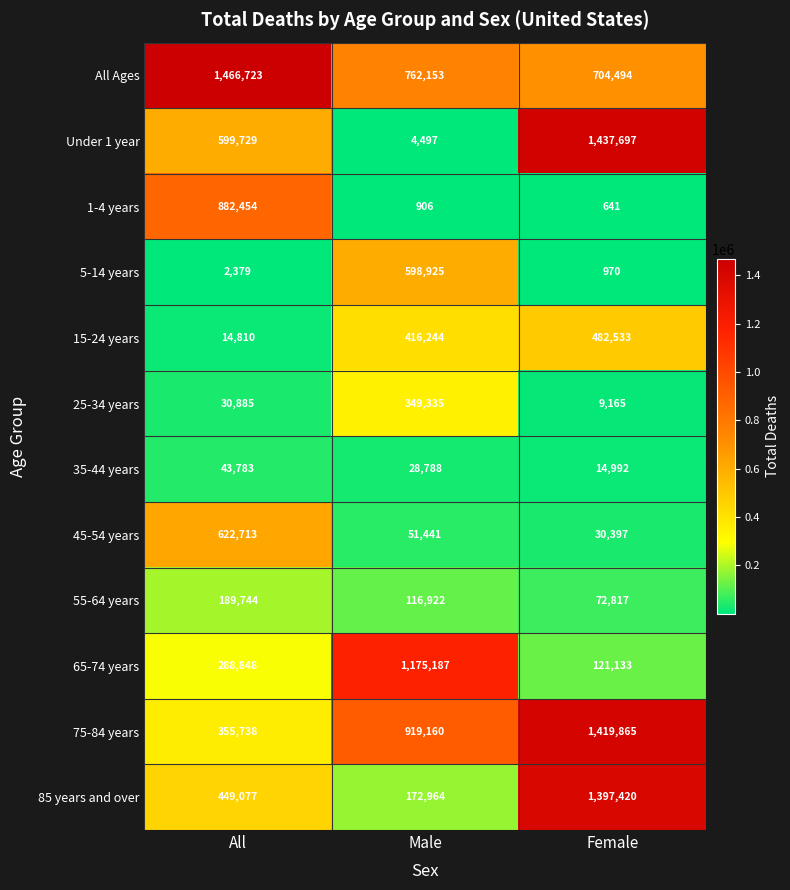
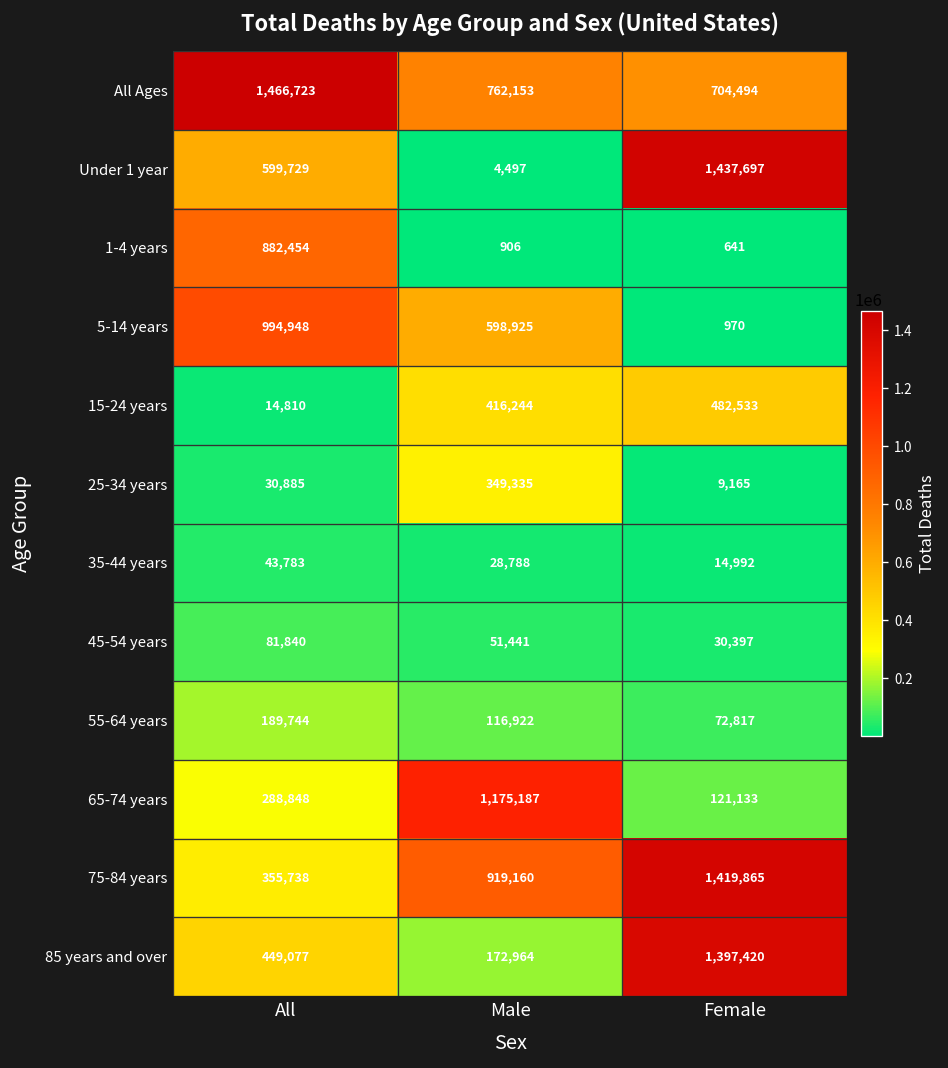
  {
    "All Ages": {
      "All": "1,466,723",
      "Male": "762,153",
      "Female": "704,494"
    },
    "Under 1 year": {
      "All": "599,729",
      "Male": "4,497",
      "Female": "1,437,697"
    },
    "1-4 years": {
      "All": "882,454",
      "Male": "906",
      "Female": "641"
    },
    "5-14 years": {
-     "All": "2,379",
+     "All": "994,948",
      "Male": "598,925",
      "Female": "970"
    },
    "15-24 years": {
      "All": "14,810",
      "Male": "416,244",
      "Female": "482,533"
    },
    "25-34 years": {
      "All": "30,885",
      "Male": "349,335",
      "Female": "9,165"
    },
    "35-44 years": {
      "All": "43,783",
      "Male": "28,788",
      "Female": "14,992"
    },
    "45-54 years": {
-     "All": "622,713",
+     "All": "81,840",
      "Male": "51,441",
      "Female": "30,397"
    },
    "55-64 years": {
      "All": "189,744",
      "Male": "116,922",
      "Female": "72,817"
    },
    "65-74 years": {
      "All": "288,848",
      "Male": "1,175,187",
      "Female": "121,133"
    },
    "75-84 years": {
      "All": "355,738",
      "Male": "919,160",
      "Female": "1,419,865"
    },
    "85 years and over": {
      "All": "449,077",
      "Male": "172,964",
      "Female": "1,397,420"
    }
  }
